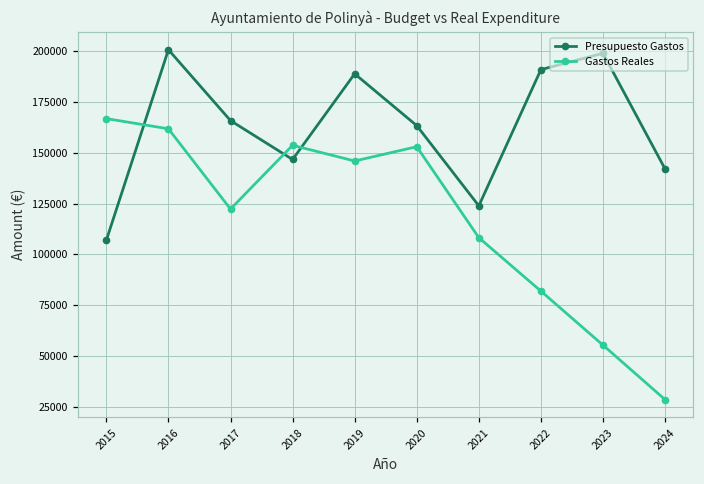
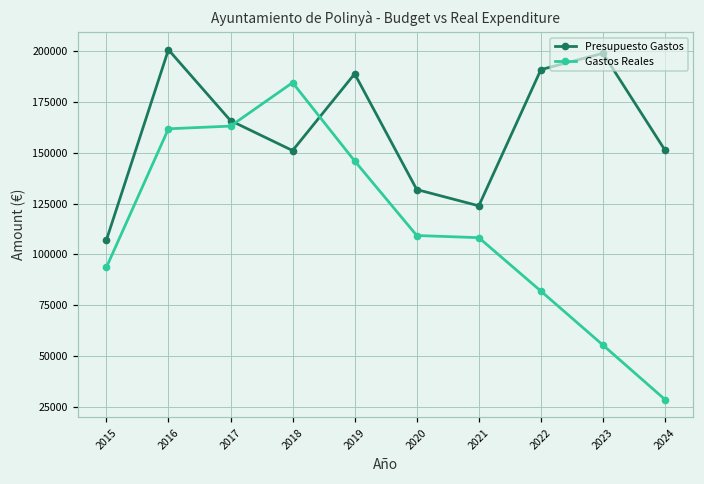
  {
    "Presupuesto Gastos": {
      "2015": 107000,
      "2016": 201000,
      "2017": 166000,
-     "2018": 147000,
+     "2018": 151000,
      "2019": 189000,
-     "2020": 163000,
+     "2020": 132000,
      "2021": 124000,
      "2022": 191000,
-     "2024": 142000
+     "2024": 151000
    },
    "Gastos Reales": {
-     "2015": 167000,
+     "2015": 94000,
      "2016": 162000,
-     "2017": 122000,
-     "2018": 154000,
+     "2017": 163000,
+     "2018": 185000,
      "2019": 146000,
-     "2020": 153000,
+     "2020": 109000,
      "2021": 108000,
      "2022": 82000,
      "2023": 55000,
      "2024": 28000
    }
  }
